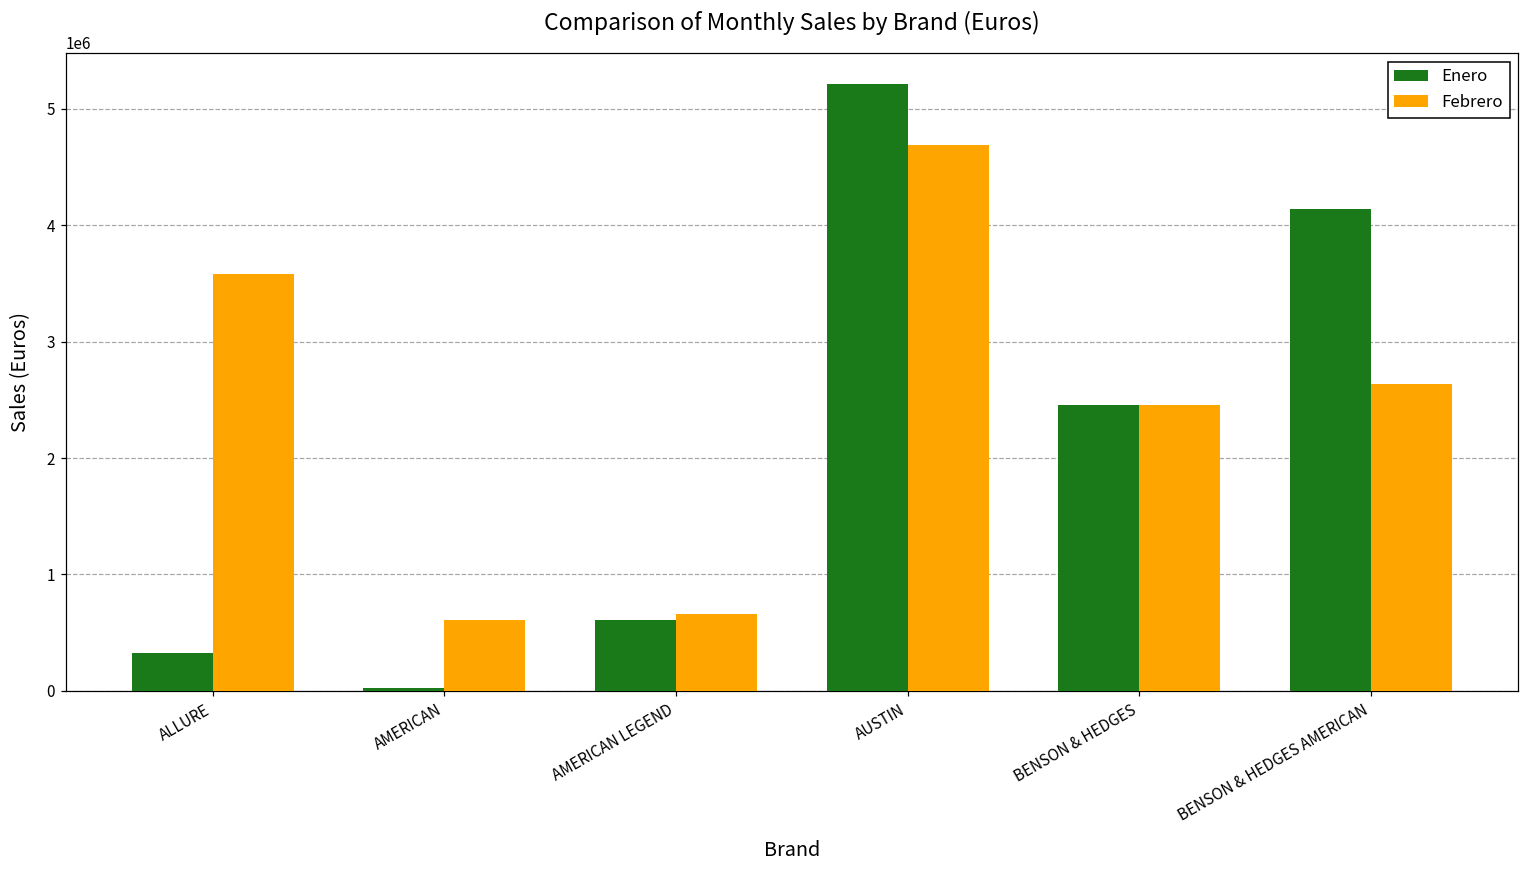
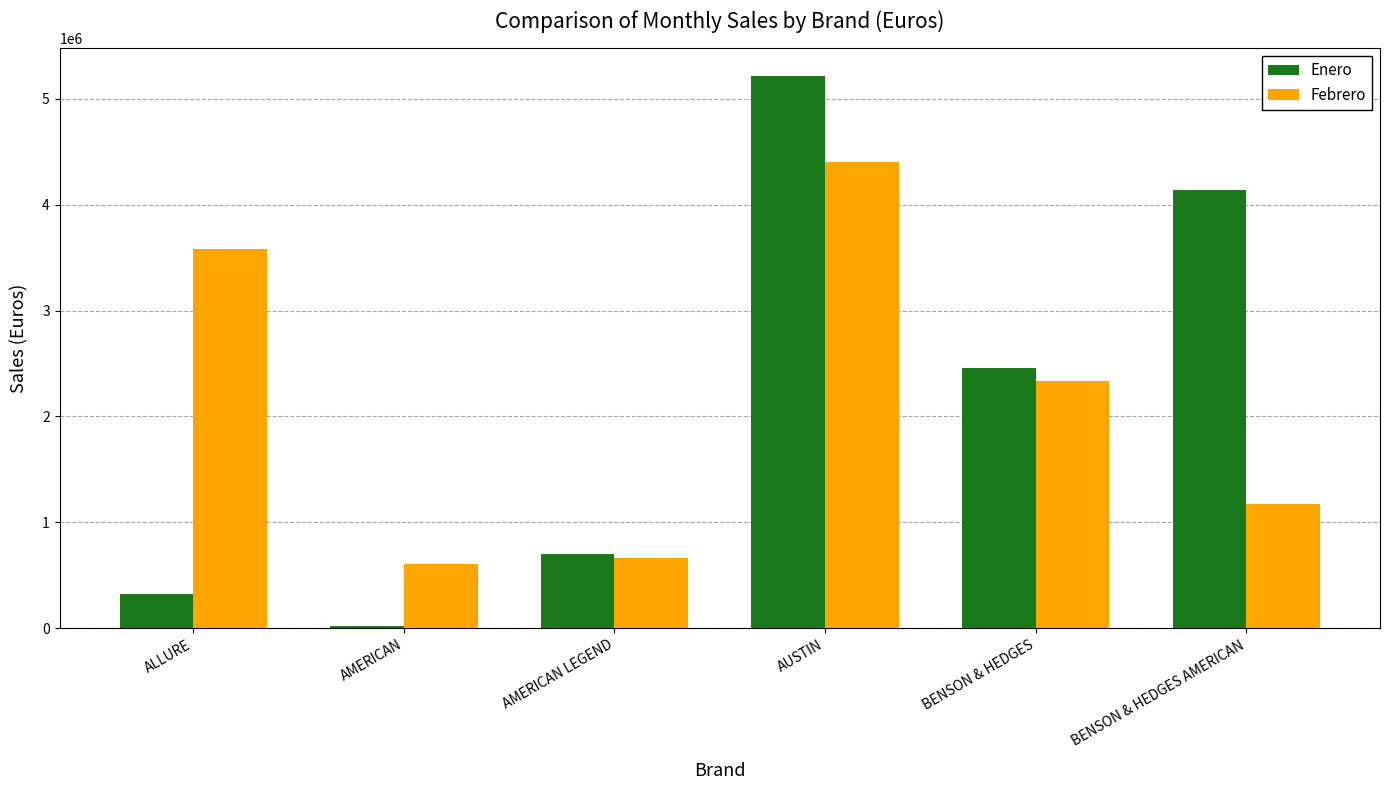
  {
    "Enero": {
      "ALLURE": 320000,
-     "AMERICAN LEGEND": 610000,
+     "AMERICAN LEGEND": 700000,
      "AUSTIN": 5210000,
      "BENSON & HEDGES": 2450000,
      "BENSON & HEDGES AMERICAN": 4140000
    },
    "Febrero": {
      "ALLURE": 3580000,
      "AMERICAN": 610000,
      "AMERICAN LEGEND": 660000,
-     "AUSTIN": 4680000,
-     "BENSON & HEDGES": 2450000,
-     "BENSON & HEDGES AMERICAN": 2630000
+     "AUSTIN": 4410000,
+     "BENSON & HEDGES": 2340000,
+     "BENSON & HEDGES AMERICAN": 1180000
    }
  }
